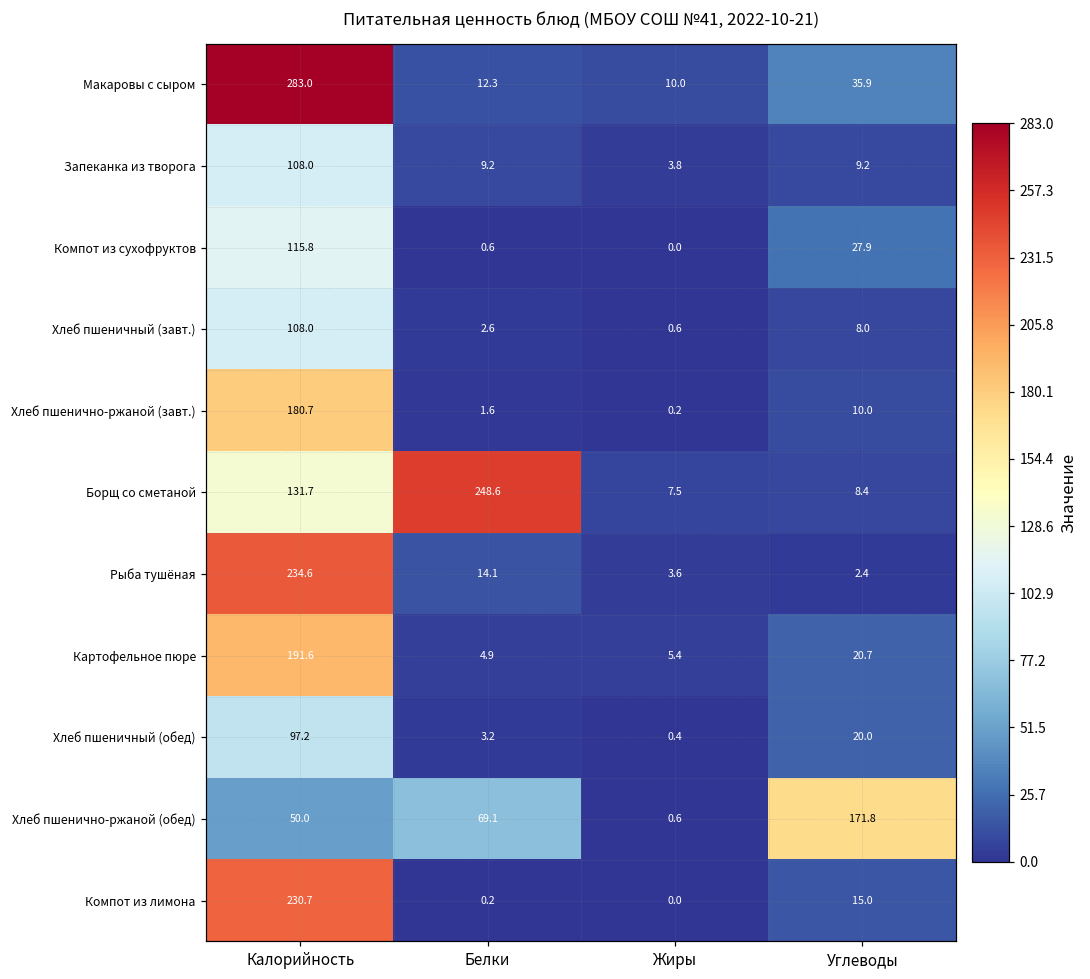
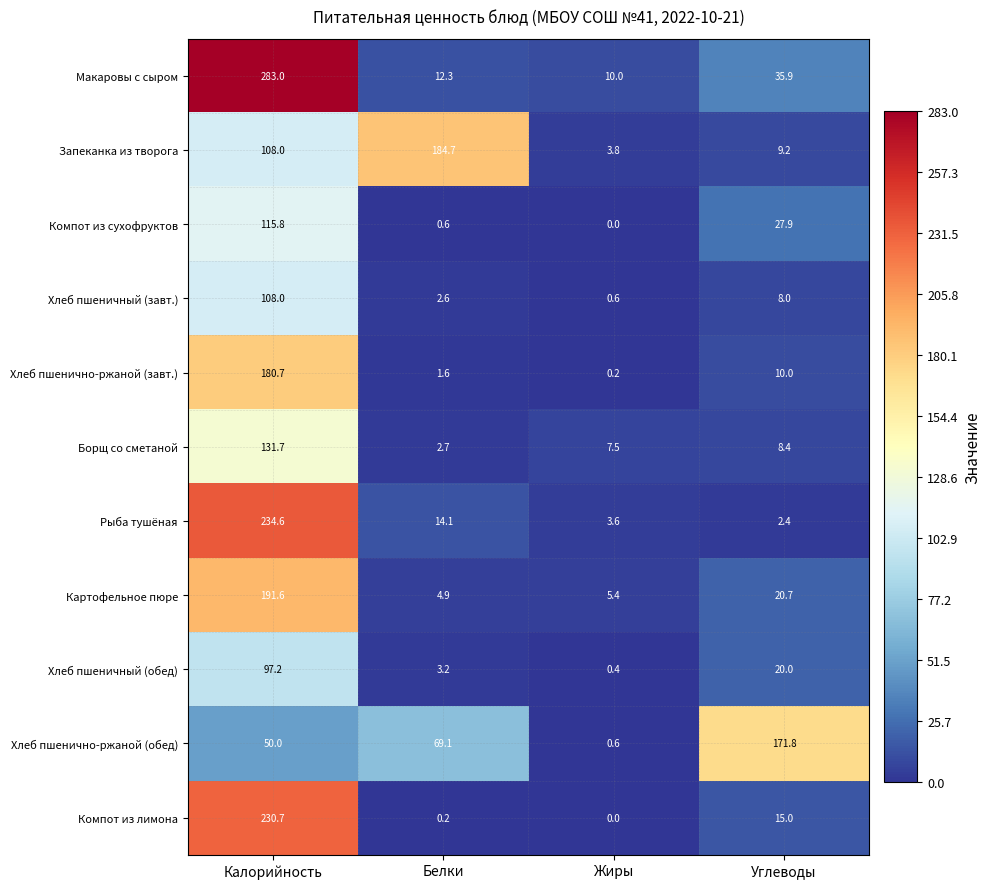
  {
    "Макаровы с сыром": {
      "Калорийность": 283.0,
      "Белки": 12.3,
      "Жиры": 10.0,
      "Углеводы": 35.9
    },
    "Запеканка из творога": {
      "Калорийность": 108.0,
-     "Белки": 9.2,
+     "Белки": 184.7,
      "Жиры": 3.8,
      "Углеводы": 9.2
    },
    "Компот из сухофруктов": {
      "Калорийность": 115.8,
      "Белки": 0.6,
      "Жиры": 0.0,
      "Углеводы": 27.9
    },
    "Хлеб пшеничный (завт.)": {
      "Калорийность": 108.0,
      "Белки": 2.6,
      "Жиры": 0.6,
      "Углеводы": 8.0
    },
    "Хлеб пшенично-ржаной (завт.)": {
      "Калорийность": 180.7,
      "Белки": 1.6,
      "Жиры": 0.2,
      "Углеводы": 10.0
    },
    "Борщ со сметаной": {
      "Калорийность": 131.7,
-     "Белки": 248.6,
+     "Белки": 2.7,
      "Жиры": 7.5,
      "Углеводы": 8.4
    },
    "Рыба тушёная": {
      "Калорийность": 234.6,
      "Белки": 14.1,
      "Жиры": 3.6,
      "Углеводы": 2.4
    },
    "Картофельное пюре": {
      "Калорийность": 191.6,
      "Белки": 4.9,
      "Жиры": 5.4,
      "Углеводы": 20.7
    },
    "Хлеб пшеничный (обед)": {
      "Калорийность": 97.2,
      "Белки": 3.2,
      "Жиры": 0.4,
      "Углеводы": 20.0
    },
    "Хлеб пшенично-ржаной (обед)": {
      "Калорийность": 50.0,
      "Белки": 69.1,
      "Жиры": 0.6,
      "Углеводы": 171.8
    },
    "Компот из лимона": {
      "Калорийность": 230.7,
      "Белки": 0.2,
      "Жиры": 0.0,
      "Углеводы": 15.0
    }
  }
